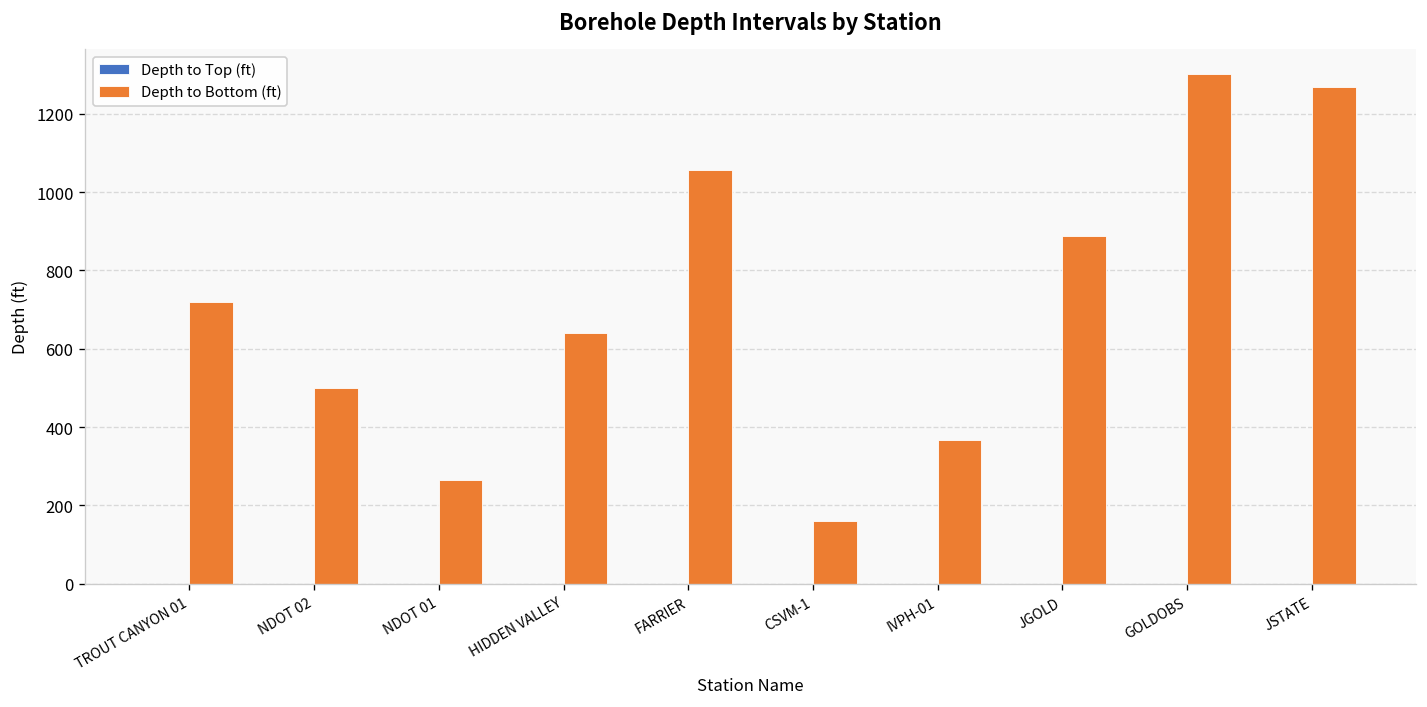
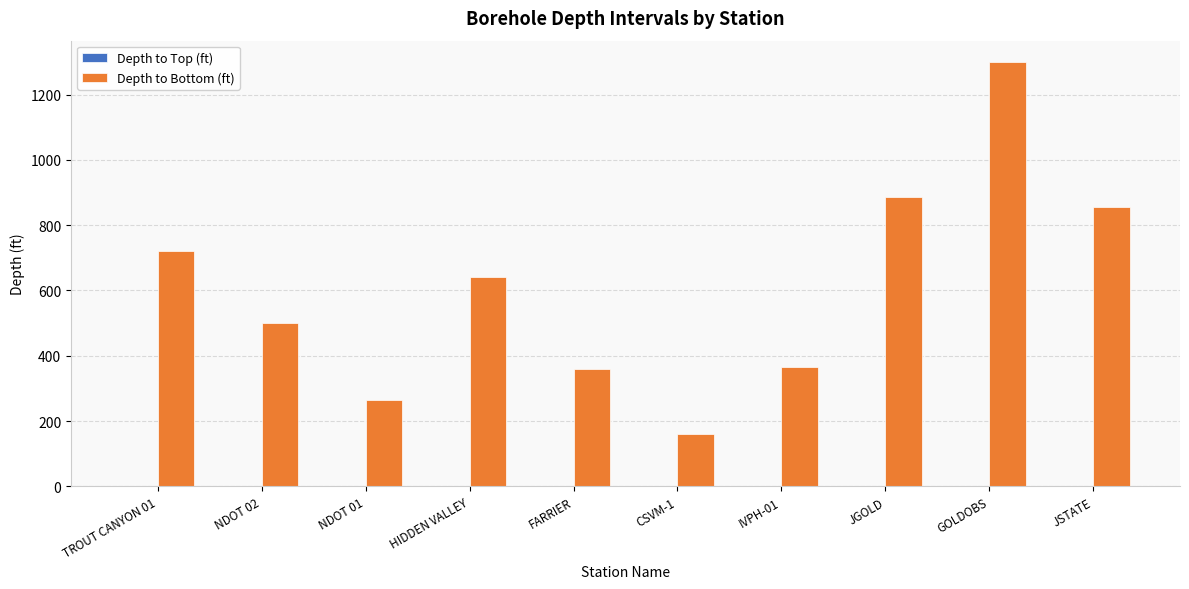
  {
    "Depth to Top (ft)": {
      "TROUT CANYON 01": 0,
      "NDOT 02": 0,
      "NDOT 01": 0,
      "HIDDEN VALLEY": 0,
      "FARRIER": 0,
      "CSVM-1": 0,
      "IVPH-01": 0,
      "JGOLD": 0,
      "GOLDOBS": 0,
      "JSTATE": 0
    },
    "Depth to Bottom (ft)": {
      "TROUT CANYON 01": 720,
      "NDOT 02": 500,
      "NDOT 01": 270,
      "HIDDEN VALLEY": 640,
-     "FARRIER": 1060,
+     "FARRIER": 360,
      "CSVM-1": 160,
      "IVPH-01": 370,
      "JGOLD": 890,
      "GOLDOBS": 1300,
-     "JSTATE": 1270
+     "JSTATE": 860
    }
  }
